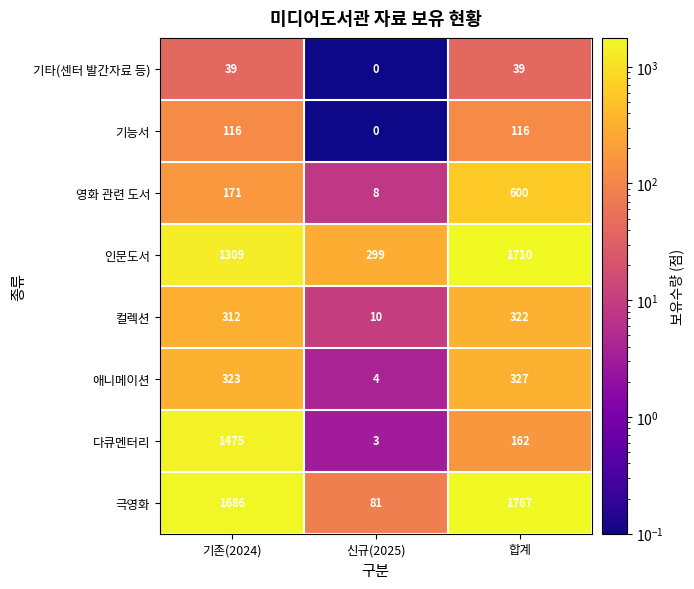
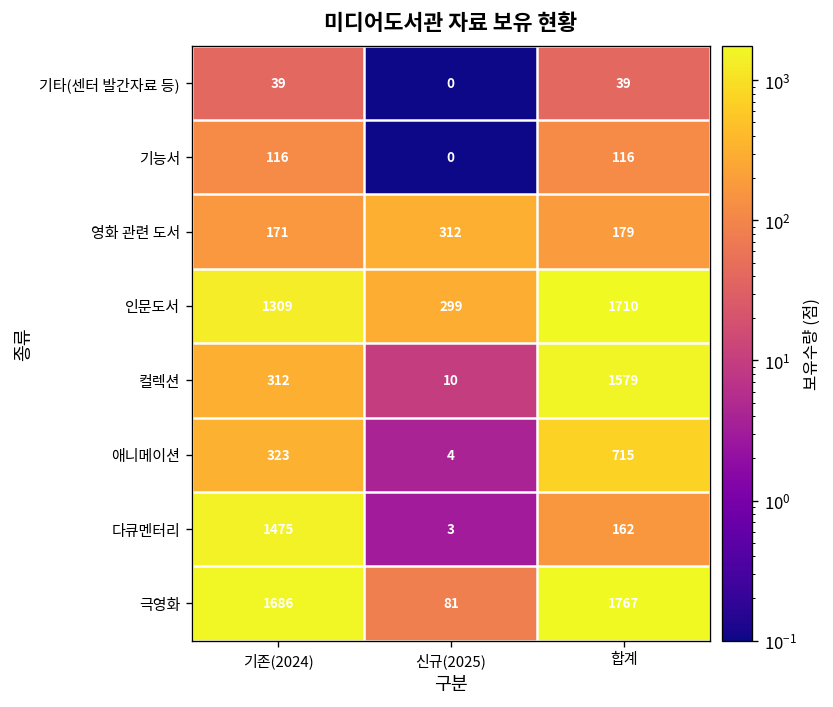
  {
    "기타(센터 발간자료 등)": {
      "기존(2024)": 39,
      "신규(2025)": 0,
      "합계": 39
    },
    "기능서": {
      "기존(2024)": 116,
      "신규(2025)": 0,
      "합계": 116
    },
    "영화 관련 도서": {
      "기존(2024)": 171,
-     "신규(2025)": 8,
-     "합계": 600
+     "신규(2025)": 312,
+     "합계": 179
    },
    "인문도서": {
      "기존(2024)": 1309,
      "신규(2025)": 299,
      "합계": 1710
    },
    "컬렉션": {
      "기존(2024)": 312,
      "신규(2025)": 10,
-     "합계": 322
+     "합계": 1579
    },
    "애니메이션": {
      "기존(2024)": 323,
      "신규(2025)": 4,
-     "합계": 327
+     "합계": 715
    },
    "다큐멘터리": {
      "기존(2024)": 1475,
      "신규(2025)": 3,
      "합계": 162
    },
    "극영화": {
      "기존(2024)": 1686,
      "신규(2025)": 81,
      "합계": 1767
    }
  }
